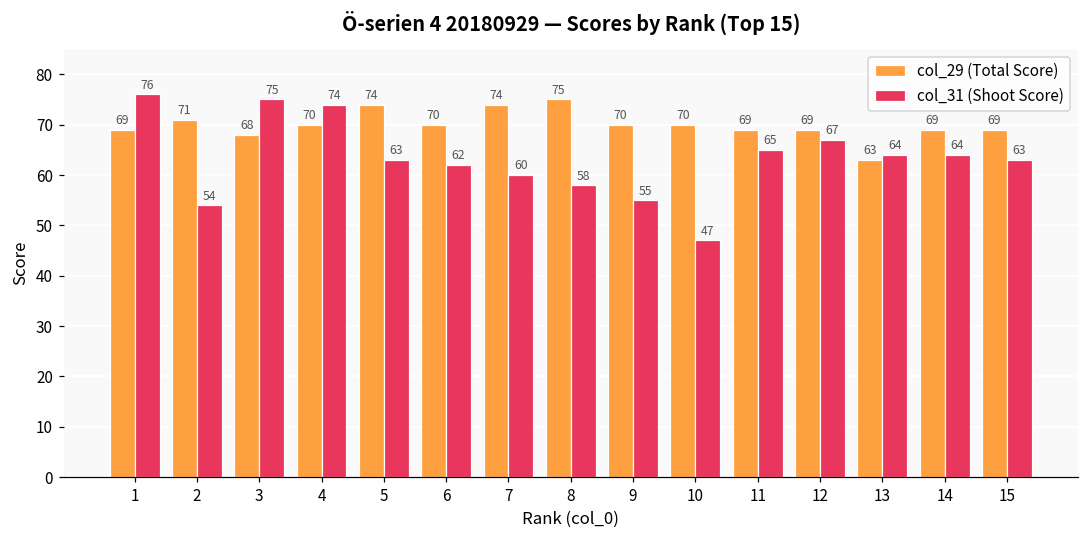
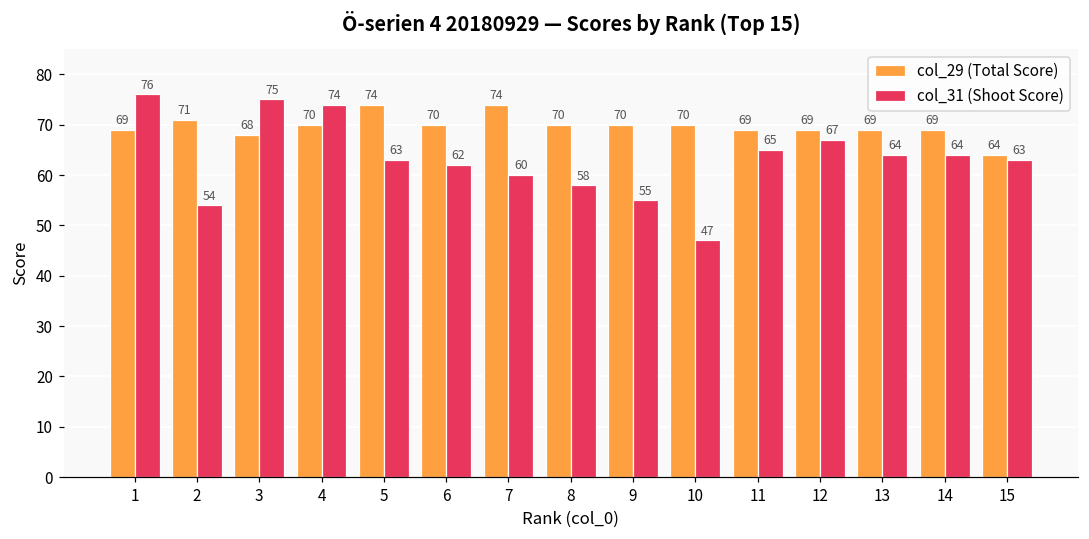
  {
    "col_29 (Total Score)": {
      "1": 69,
      "2": 71,
      "3": 68,
      "4": 70,
      "5": 74,
      "6": 70,
      "7": 74,
-     "8": 75,
+     "8": 70,
      "9": 70,
      "10": 70,
      "11": 69,
      "12": 69,
-     "13": 63,
+     "13": 69,
      "14": 69,
-     "15": 69
+     "15": 64
    },
    "col_31 (Shoot Score)": {
      "1": 76,
      "2": 54,
      "3": 75,
      "4": 74,
      "5": 63,
      "6": 62,
      "7": 60,
      "8": 58,
      "9": 55,
      "10": 47,
      "11": 65,
      "12": 67,
      "13": 64,
      "14": 64,
      "15": 63
    }
  }
